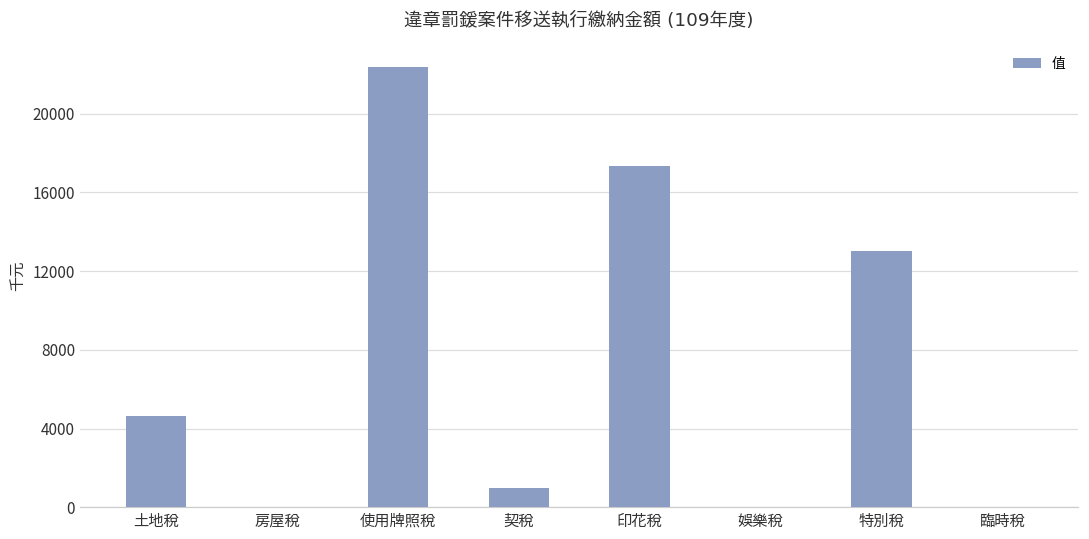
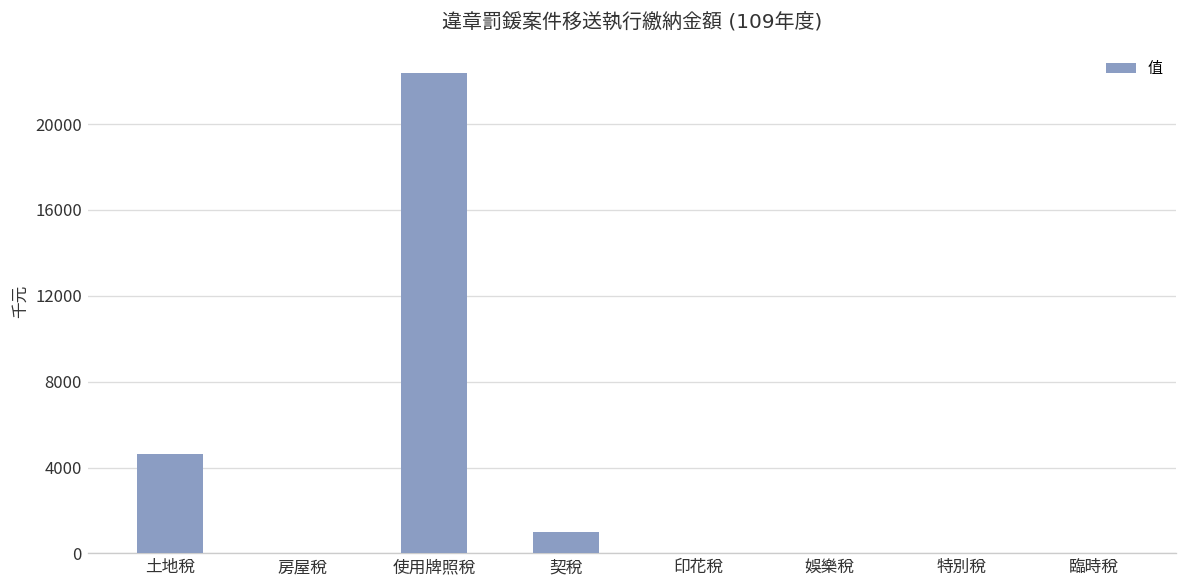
  {
    "土地稅": 4600,
    "房屋稅": 0,
    "使用牌照稅": 22400,
    "契稅": 1000,
-   "印花稅": 17400,
+   "印花稅": 0,
    "娛樂稅": 0,
-   "特別稅": 13000,
+   "特別稅": 0,
    "臨時稅": 0
  }
